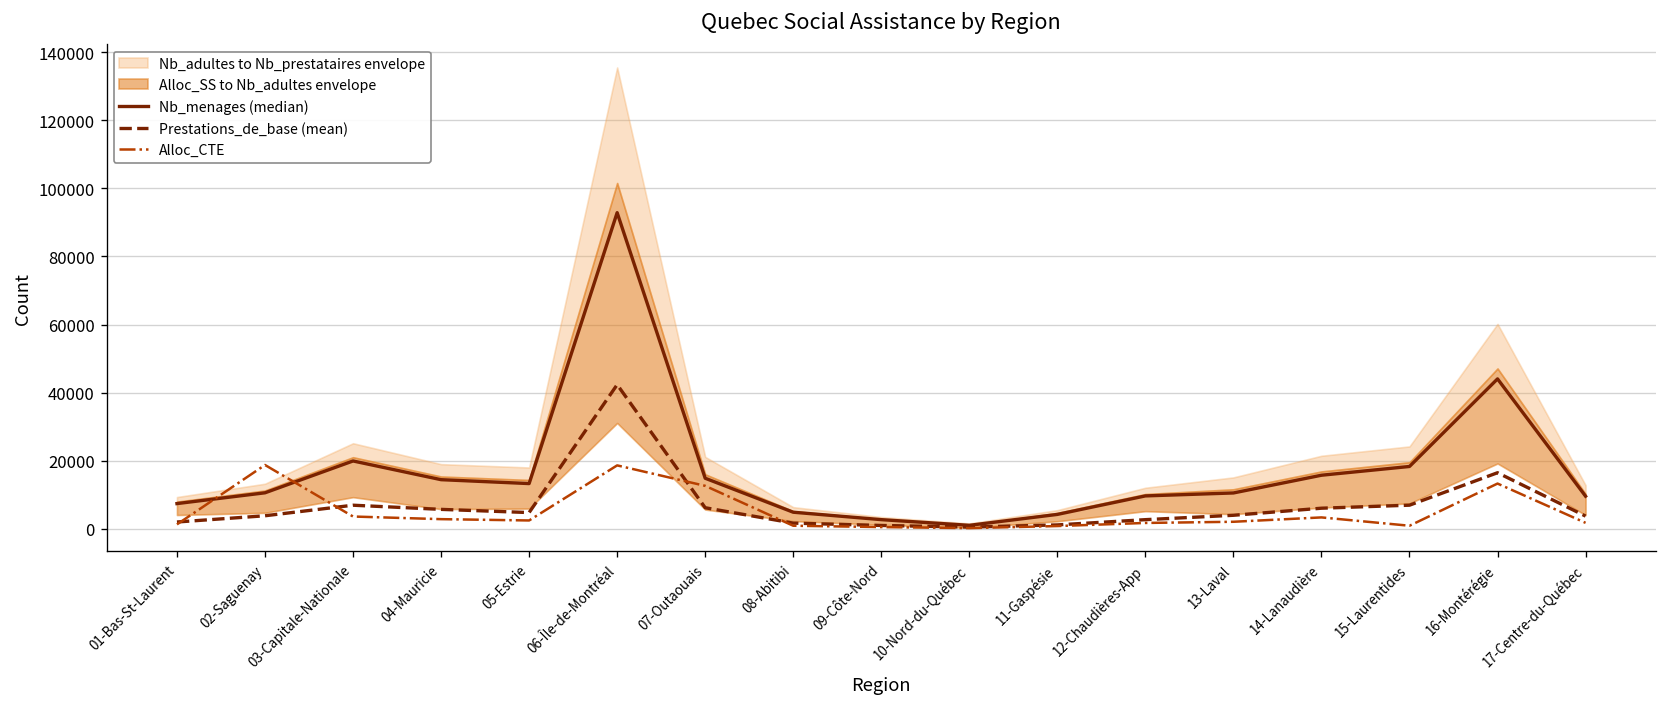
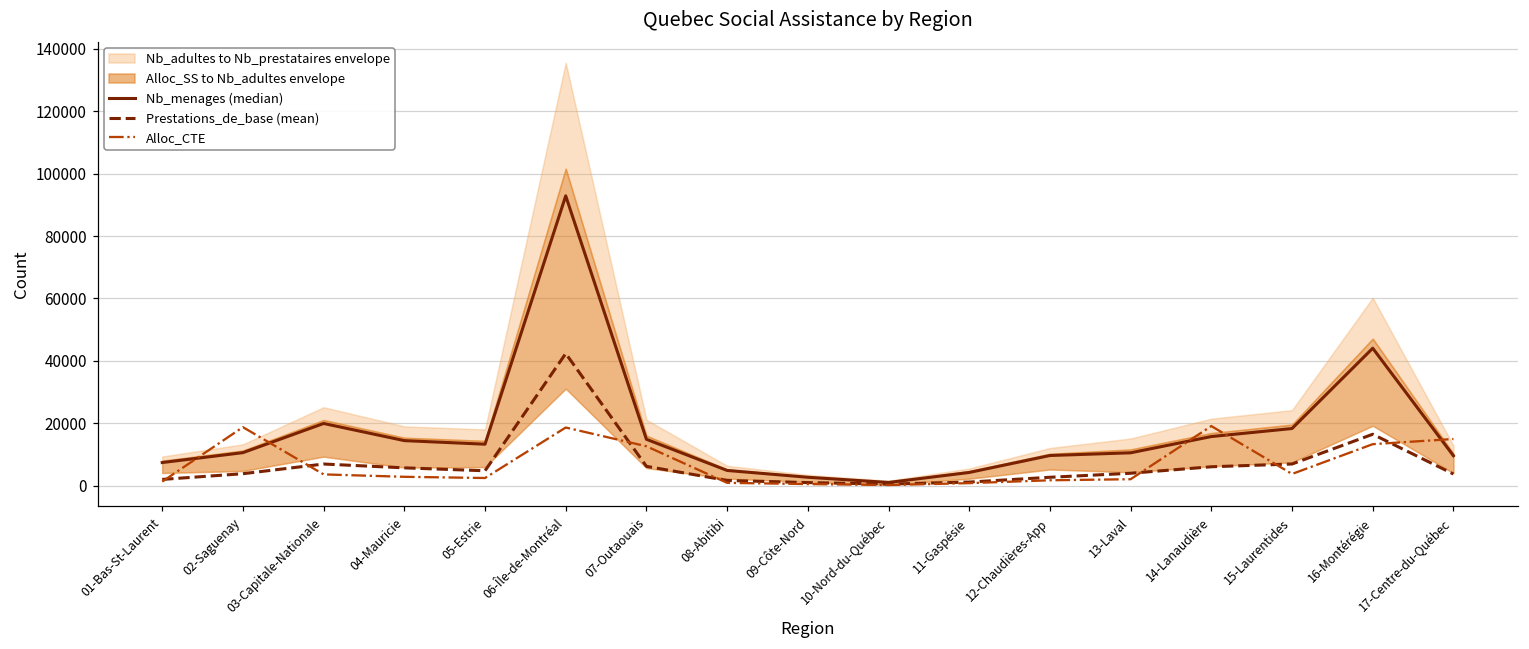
  {
    "Alloc_CTE": {
      "02-Saguenay": 19000,
      "03-Capitale-Nationale": 4000,
      "04-Mauricie": 3000,
      "05-Estrie": 2000,
      "06-Île-de-Montréal": 19000,
      "07-Outaouais": 13000,
      "12-Chaudières-App": 2000,
      "13-Laval": 2000,
-     "14-Lanaudière": 3000,
-     "15-Laurentides": 1000,
+     "14-Lanaudière": 19000,
+     "15-Laurentides": 4000,
      "16-Montérégie": 13000,
-     "17-Centre-du-Québec": 2000
+     "17-Centre-du-Québec": 15000
    }
  }
